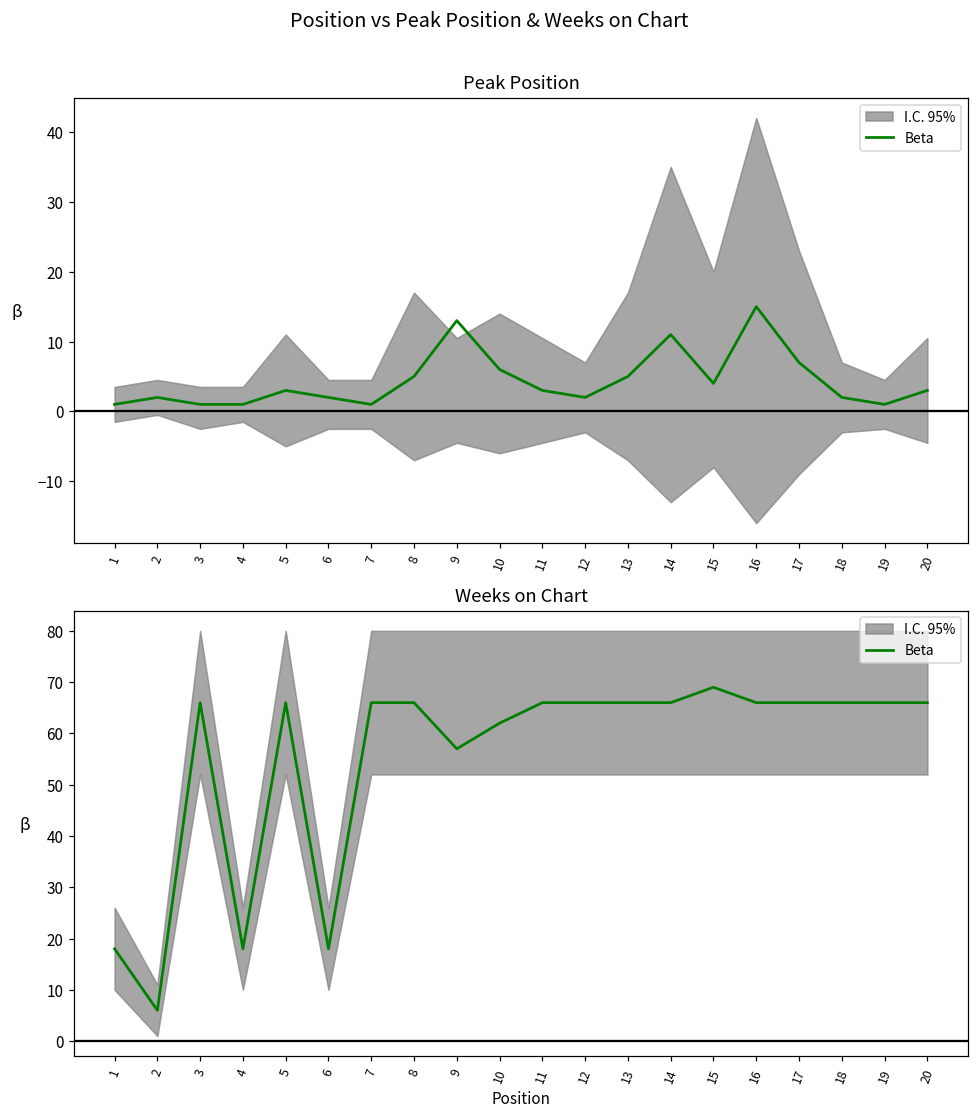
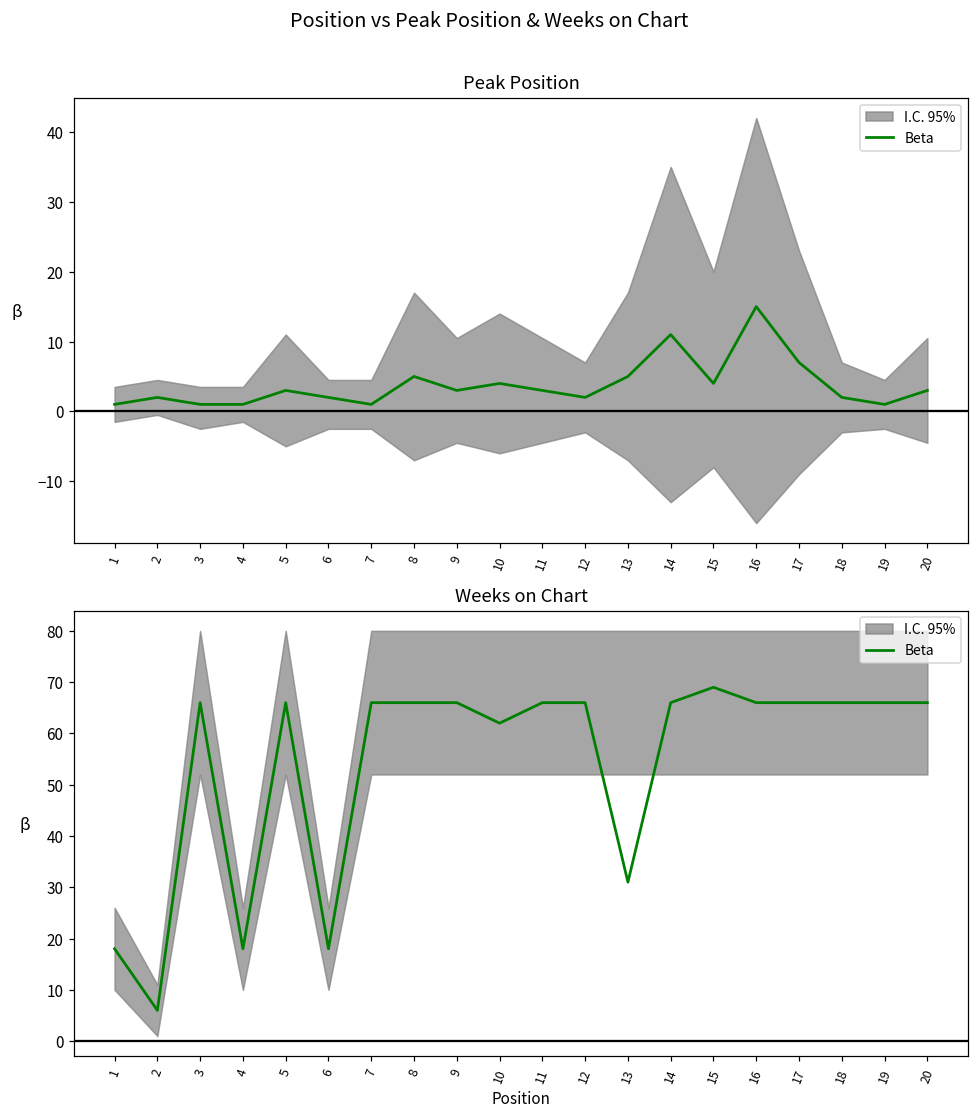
  {
    "Peak Position": {
      "Beta": {
        "1": 1,
        "2": 2,
        "3": 1,
        "4": 1,
        "5": 3,
        "6": 2,
        "7": 1,
        "8": 5,
-       "9": 13,
-       "10": 6,
+       "9": 3,
+       "10": 4,
        "11": 3,
        "12": 2,
        "13": 5,
        "14": 11,
        "15": 4,
        "16": 15,
        "17": 7,
        "18": 2,
        "19": 1,
        "20": 3
      }
    },
    "Weeks on Chart": {
      "Beta": {
        "1": 18,
        "2": 6,
        "3": 66,
        "4": 18,
        "5": 66,
        "6": 18,
        "7": 66,
        "8": 66,
-       "9": 57,
+       "9": 66,
        "10": 62,
        "11": 66,
        "12": 66,
-       "13": 66,
+       "13": 31,
        "14": 66,
        "15": 69,
        "16": 66,
        "17": 66,
        "18": 66,
        "19": 66,
        "20": 66
      }
    }
  }
